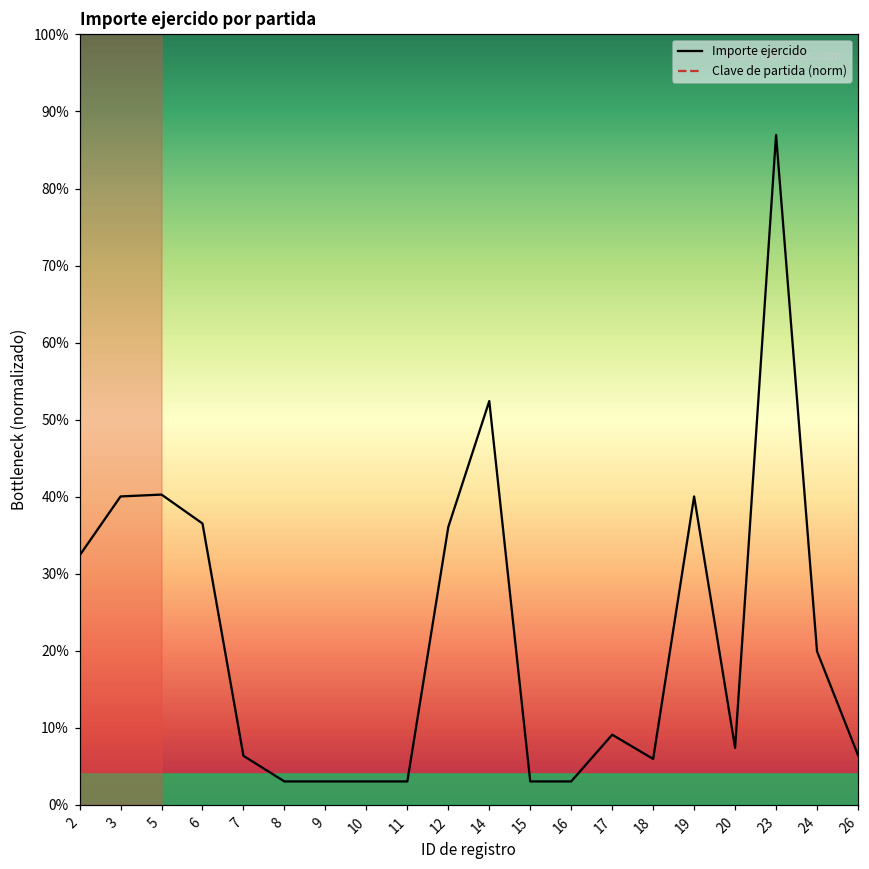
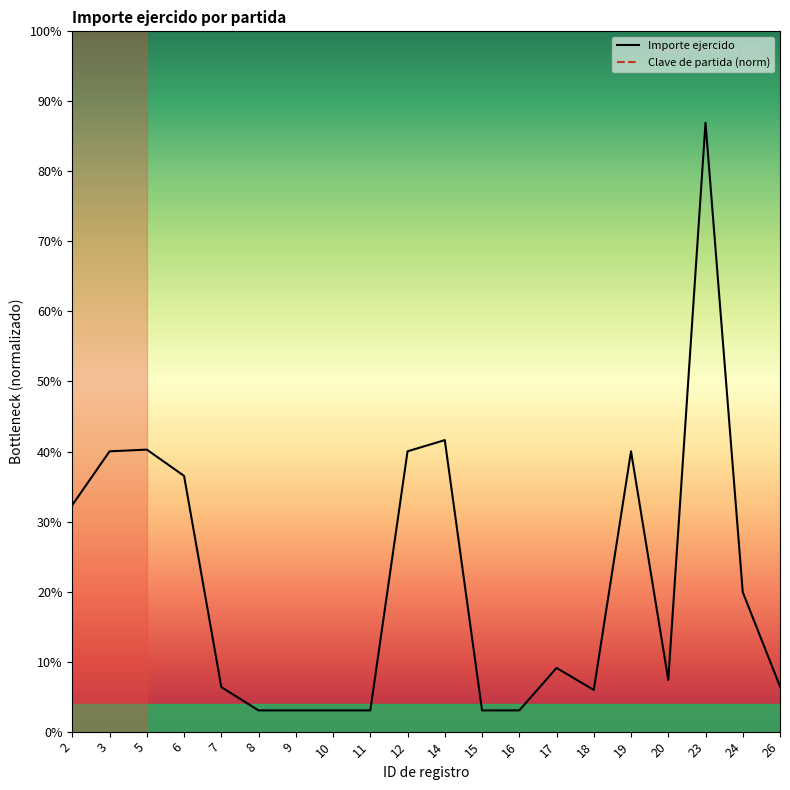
  {
    "2": "32%",
    "3": "40%",
    "5": "40%",
    "6": "37%",
    "7": "6%",
-   "12": "36%",
-   "14": "52%",
+   "12": "40%",
+   "14": "42%",
    "17": "9%",
    "18": "6%",
    "19": "40%",
    "20": "7%",
    "23": "87%",
    "24": "20%",
    "26": "6%"
  }
